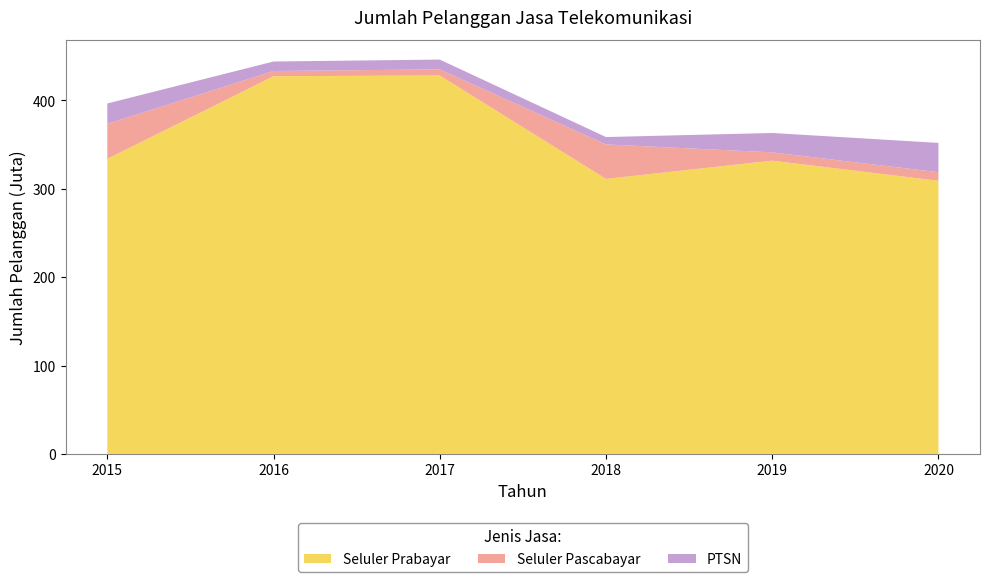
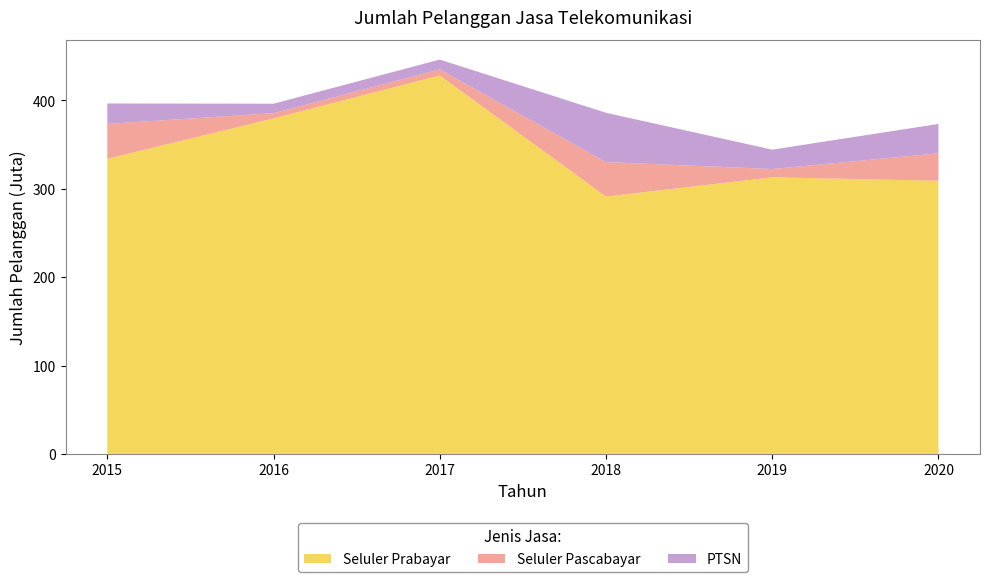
  {
    "Seluler Prabayar": {
      "2015": 330,
-     "2016": 430,
+     "2016": 380,
      "2017": 430,
-     "2018": 310,
-     "2019": 330,
+     "2018": 290,
+     "2019": 310,
      "2020": 310
    },
    "Seluler Pascabayar": {
      "2015": 40,
      "2016": 10,
      "2017": 10,
      "2018": 40,
      "2019": 10,
-     "2020": 10
+     "2020": 30
    },
    "PTSN": {
      "2015": 20,
      "2016": 10,
      "2017": 10,
-     "2018": 10,
+     "2018": 60,
      "2019": 20,
      "2020": 30
    }
  }
